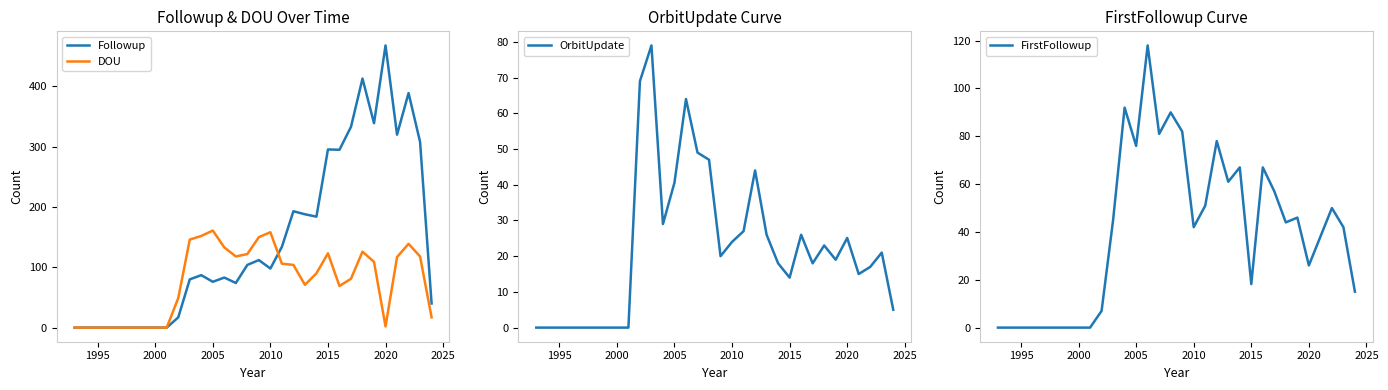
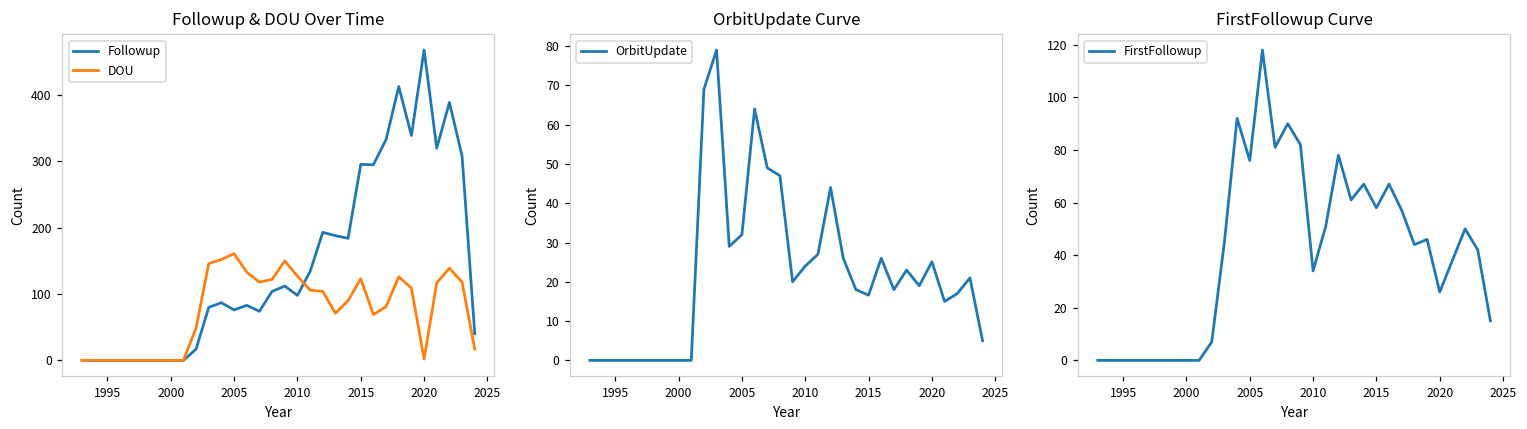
  {
    "Followup & DOU Over Time": {
      "Followup": {
        "2005": 80,
        "2010": 100,
        "2015": 300,
        "2020": 470
      },
      "DOU": {
        "2005": 160,
-       "2010": 160,
+       "2010": 130,
        "2015": 120,
        "2020": 0
      }
    },
    "OrbitUpdate Curve": {
      "1995": 0,
      "2000": 0,
-     "2005": 41,
+     "2005": 32,
      "2010": 24,
-     "2015": 14,
+     "2015": 17,
      "2020": 25
    },
    "FirstFollowup Curve": {
      "1995": 0,
      "2000": 0,
      "2005": 76,
-     "2010": 42,
-     "2015": 18,
+     "2010": 34,
+     "2015": 58,
      "2020": 26
    }
  }
